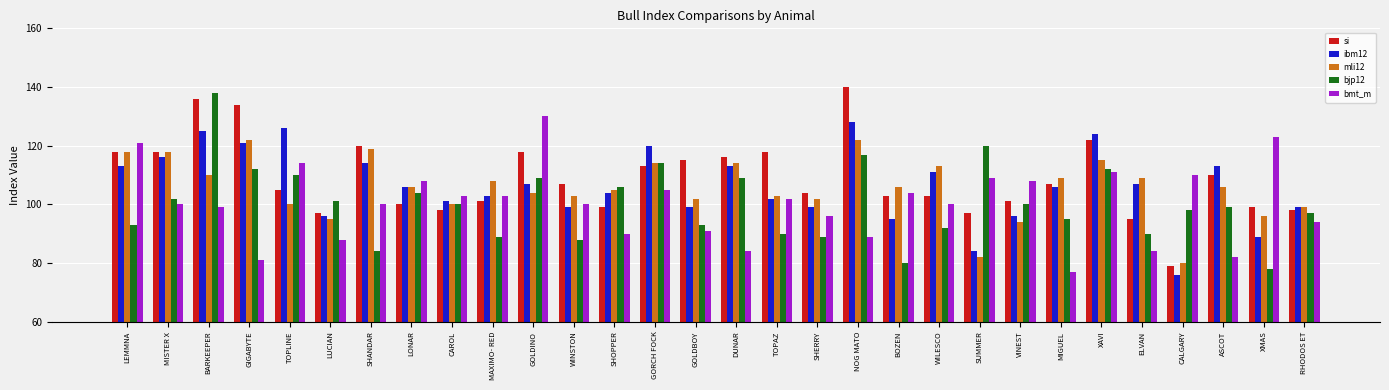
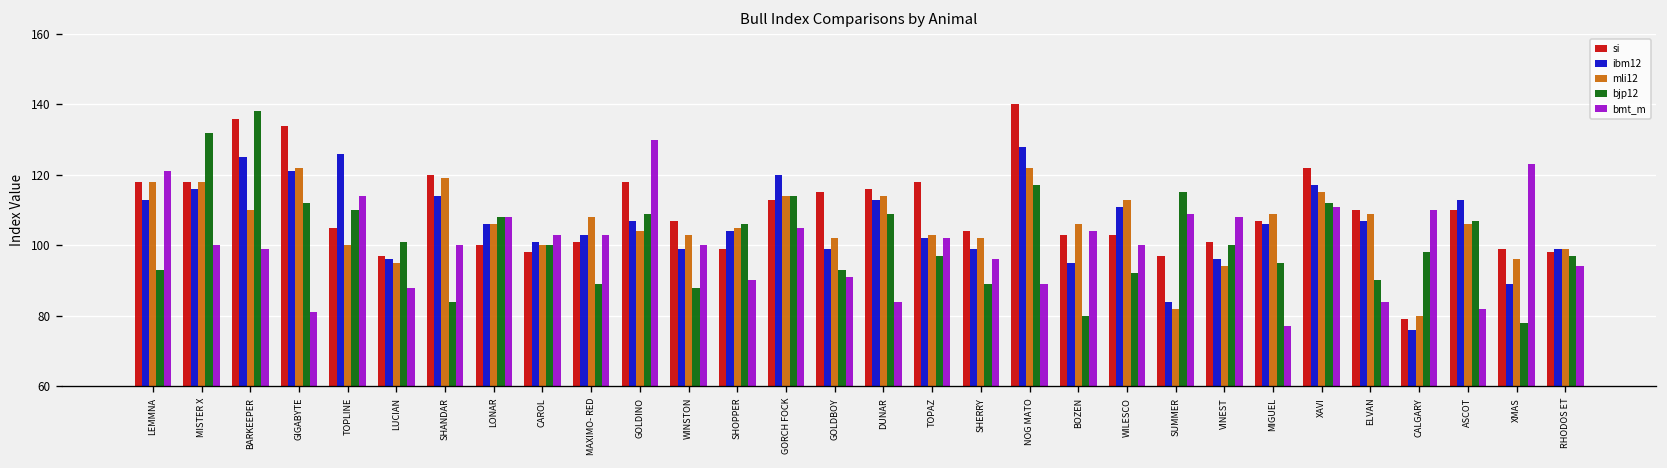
  {
    "si": {
      "LEMMNA": 118,
      "MISTER X": 118,
      "BARKEEPER": 136,
      "GIGABYTE": 134,
      "TOPLINE": 105,
      "LUCIAN": 97,
      "SHANDAR": 120,
      "LONAR": 100,
      "CAROL": 98,
      "MAXIMO- RED": 101,
      "GOLDINO": 118,
      "WINSTON": 107,
      "SHOPPER": 99,
      "GORCH FOCK": 113,
      "GOLDBOY": 115,
      "DUNAR": 116,
      "TOPAZ": 118,
      "SHERRY": 104,
      "NOG MATO": 140,
      "BOZEN": 103,
      "WILESCO": 103,
      "SUMMER": 97,
      "VINEST": 101,
      "MIGUEL": 107,
      "XAVI": 122,
-     "ELVAN": 95,
+     "ELVAN": 110,
      "CALGARY": 79,
      "ASCOT": 110,
      "XMAS": 99,
      "RHODOS ET": 98
    },
    "ibm12": {
      "LEMMNA": 113,
      "MISTER X": 116,
      "BARKEEPER": 125,
      "GIGABYTE": 121,
      "TOPLINE": 126,
      "LUCIAN": 96,
      "SHANDAR": 114,
      "LONAR": 106,
      "CAROL": 101,
      "MAXIMO- RED": 103,
      "GOLDINO": 107,
      "WINSTON": 99,
      "SHOPPER": 104,
      "GORCH FOCK": 120,
      "GOLDBOY": 99,
      "DUNAR": 113,
      "TOPAZ": 102,
      "SHERRY": 99,
      "NOG MATO": 128,
      "BOZEN": 95,
      "WILESCO": 111,
      "SUMMER": 84,
      "VINEST": 96,
      "MIGUEL": 106,
-     "XAVI": 124,
+     "XAVI": 117,
      "ELVAN": 107,
      "CALGARY": 76,
      "ASCOT": 113,
      "XMAS": 89,
      "RHODOS ET": 99
    },
    "mli12": {
      "LEMMNA": 118,
      "MISTER X": 118,
      "BARKEEPER": 110,
      "GIGABYTE": 122,
      "TOPLINE": 100,
      "LUCIAN": 95,
      "SHANDAR": 119,
      "LONAR": 106,
      "CAROL": 100,
      "MAXIMO- RED": 108,
      "GOLDINO": 104,
      "WINSTON": 103,
      "SHOPPER": 105,
      "GORCH FOCK": 114,
      "GOLDBOY": 102,
      "DUNAR": 114,
      "TOPAZ": 103,
      "SHERRY": 102,
      "NOG MATO": 122,
      "BOZEN": 106,
      "WILESCO": 113,
      "SUMMER": 82,
      "VINEST": 94,
      "MIGUEL": 109,
      "XAVI": 115,
      "ELVAN": 109,
      "CALGARY": 80,
      "ASCOT": 106,
      "XMAS": 96,
      "RHODOS ET": 99
    },
    "bjp12": {
      "LEMMNA": 93,
-     "MISTER X": 102,
+     "MISTER X": 132,
      "BARKEEPER": 138,
      "GIGABYTE": 112,
      "TOPLINE": 110,
      "LUCIAN": 101,
      "SHANDAR": 84,
-     "LONAR": 104,
+     "LONAR": 108,
      "CAROL": 100,
      "MAXIMO- RED": 89,
      "GOLDINO": 109,
      "WINSTON": 88,
      "SHOPPER": 106,
      "GORCH FOCK": 114,
      "GOLDBOY": 93,
      "DUNAR": 109,
-     "TOPAZ": 90,
+     "TOPAZ": 97,
      "SHERRY": 89,
      "NOG MATO": 117,
      "BOZEN": 80,
      "WILESCO": 92,
-     "SUMMER": 120,
+     "SUMMER": 115,
      "VINEST": 100,
      "MIGUEL": 95,
      "XAVI": 112,
      "ELVAN": 90,
      "CALGARY": 98,
-     "ASCOT": 99,
+     "ASCOT": 107,
      "XMAS": 78,
      "RHODOS ET": 97
    },
    "bmt_m": {
      "LEMMNA": 121,
      "MISTER X": 100,
      "BARKEEPER": 99,
      "GIGABYTE": 81,
      "TOPLINE": 114,
      "LUCIAN": 88,
      "SHANDAR": 100,
      "LONAR": 108,
      "CAROL": 103,
      "MAXIMO- RED": 103,
      "GOLDINO": 130,
      "WINSTON": 100,
      "SHOPPER": 90,
      "GORCH FOCK": 105,
      "GOLDBOY": 91,
      "DUNAR": 84,
      "TOPAZ": 102,
      "SHERRY": 96,
      "NOG MATO": 89,
      "BOZEN": 104,
      "WILESCO": 100,
      "SUMMER": 109,
      "VINEST": 108,
      "MIGUEL": 77,
      "XAVI": 111,
      "ELVAN": 84,
      "CALGARY": 110,
      "ASCOT": 82,
      "XMAS": 123,
      "RHODOS ET": 94
    }
  }
